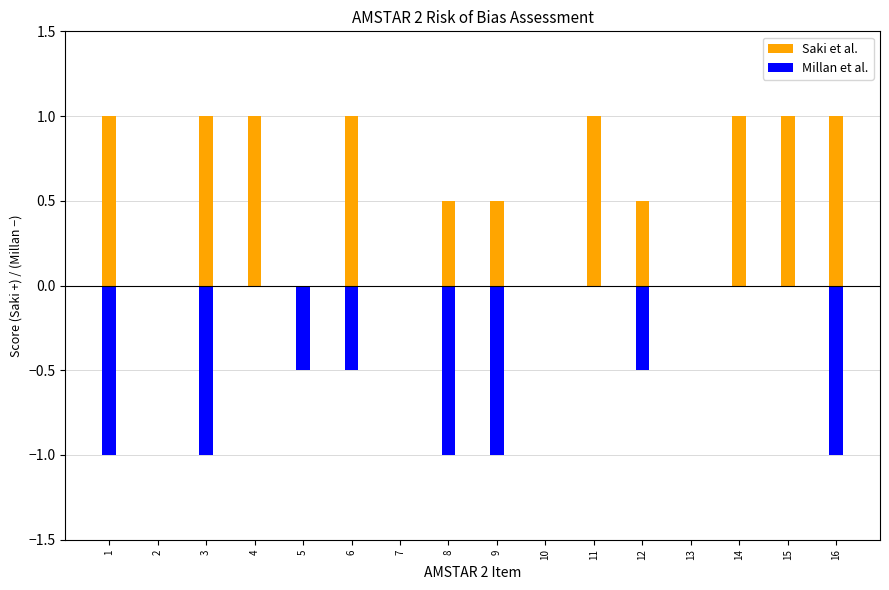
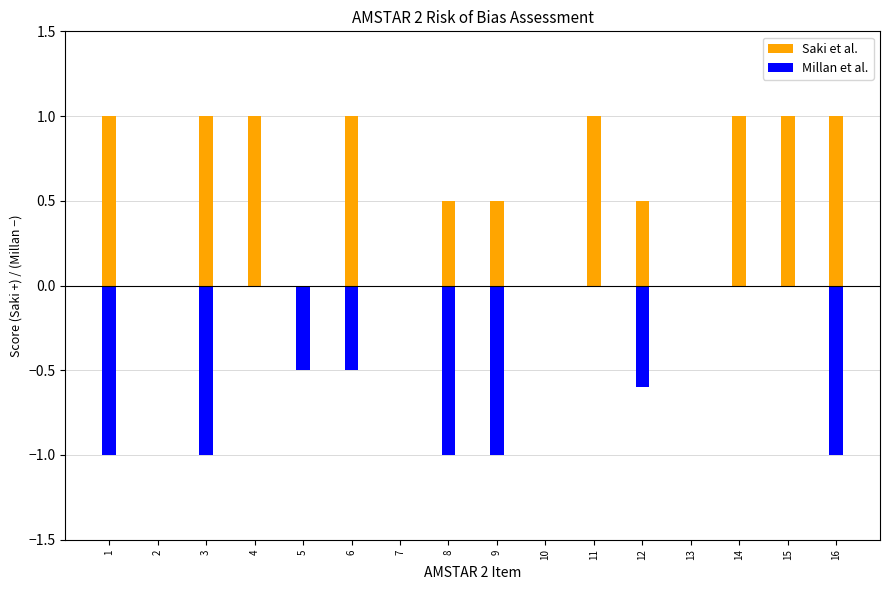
  {
    "Saki et al.": {
      "1": 1.00,
      "2": 0.00,
      "3": 1.00,
      "4": 1.00,
      "5": 0.00,
      "6": 1.00,
      "7": 0.00,
      "8": 0.50,
      "9": 0.50,
      "10": 0.00,
      "11": 1.00,
      "12": 0.50,
      "13": 0.00,
      "14": 1.00,
      "15": 1.00,
      "16": 1.00
    },
    "Millan et al.": {
      "1": -1.00,
      "2": 0.00,
      "3": -1.00,
      "4": 0.00,
      "5": -0.50,
      "6": -0.50,
      "7": 0.00,
      "8": -1.00,
      "9": -1.00,
      "10": 0.00,
      "11": 0.00,
-     "12": -0.50,
+     "12": -0.60,
      "13": 0.00,
      "14": 0.00,
      "15": 0.00,
      "16": -1.00
    }
  }
